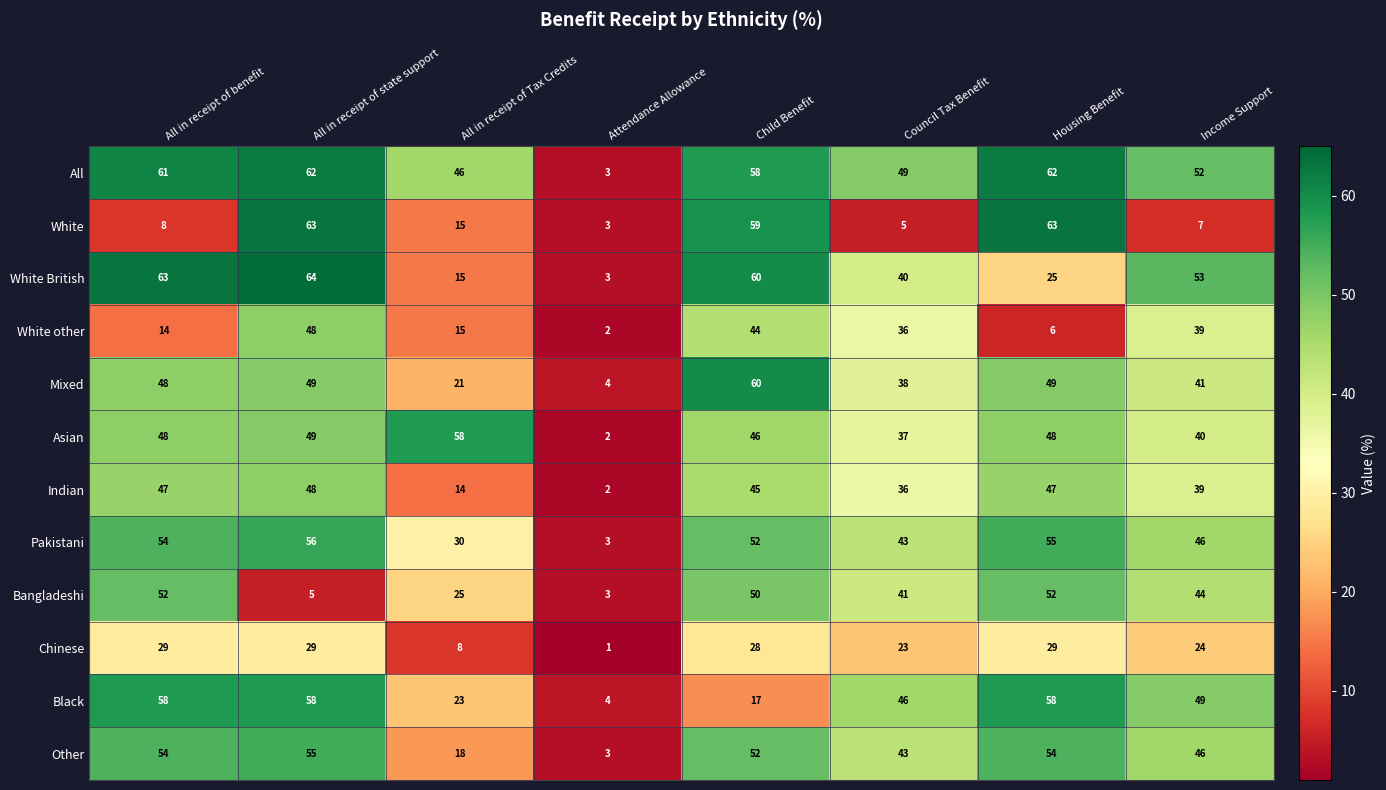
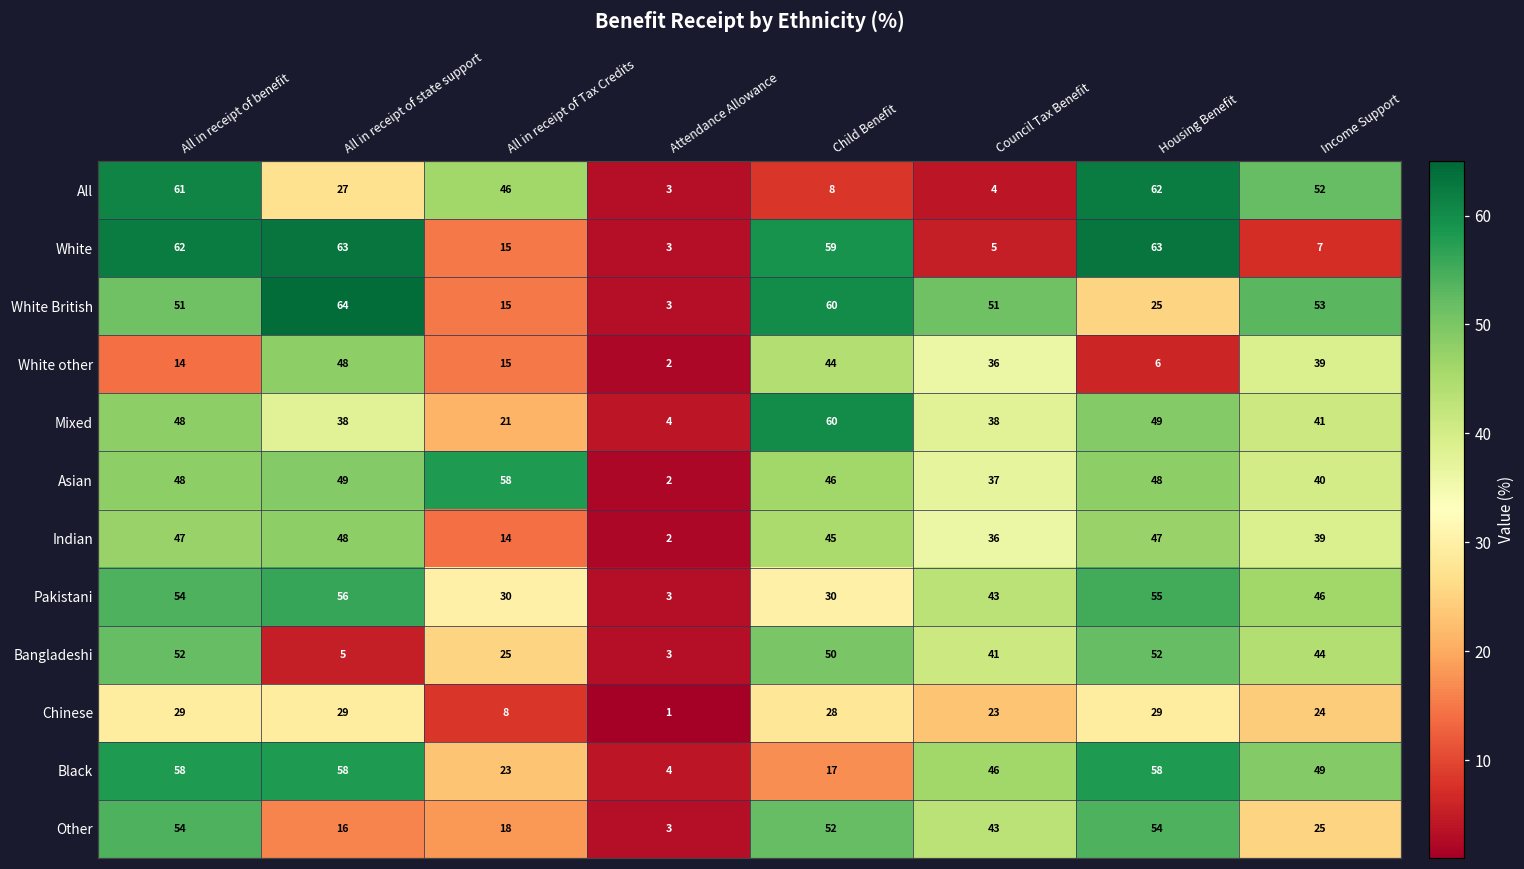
  {
    "All": {
      "All in receipt of benefit": 61,
-     "All in receipt of state support": 62,
+     "All in receipt of state support": 27,
      "All in receipt of Tax Credits": 46,
      "Attendance Allowance": 3,
-     "Child Benefit": 58,
-     "Council Tax Benefit": 49,
+     "Child Benefit": 8,
+     "Council Tax Benefit": 4,
      "Housing Benefit": 62,
      "Income Support": 52
    },
    "White": {
-     "All in receipt of benefit": 8,
+     "All in receipt of benefit": 62,
      "All in receipt of state support": 63,
      "All in receipt of Tax Credits": 15,
      "Attendance Allowance": 3,
      "Child Benefit": 59,
      "Council Tax Benefit": 5,
      "Housing Benefit": 63,
      "Income Support": 7
    },
    "White British": {
-     "All in receipt of benefit": 63,
+     "All in receipt of benefit": 51,
      "All in receipt of state support": 64,
      "All in receipt of Tax Credits": 15,
      "Attendance Allowance": 3,
      "Child Benefit": 60,
-     "Council Tax Benefit": 40,
+     "Council Tax Benefit": 51,
      "Housing Benefit": 25,
      "Income Support": 53
    },
    "White other": {
      "All in receipt of benefit": 14,
      "All in receipt of state support": 48,
      "All in receipt of Tax Credits": 15,
      "Attendance Allowance": 2,
      "Child Benefit": 44,
      "Council Tax Benefit": 36,
      "Housing Benefit": 6,
      "Income Support": 39
    },
    "Mixed": {
      "All in receipt of benefit": 48,
-     "All in receipt of state support": 49,
+     "All in receipt of state support": 38,
      "All in receipt of Tax Credits": 21,
      "Attendance Allowance": 4,
      "Child Benefit": 60,
      "Council Tax Benefit": 38,
      "Housing Benefit": 49,
      "Income Support": 41
    },
    "Asian": {
      "All in receipt of benefit": 48,
      "All in receipt of state support": 49,
      "All in receipt of Tax Credits": 58,
      "Attendance Allowance": 2,
      "Child Benefit": 46,
      "Council Tax Benefit": 37,
      "Housing Benefit": 48,
      "Income Support": 40
    },
    "Indian": {
      "All in receipt of benefit": 47,
      "All in receipt of state support": 48,
      "All in receipt of Tax Credits": 14,
      "Attendance Allowance": 2,
      "Child Benefit": 45,
      "Council Tax Benefit": 36,
      "Housing Benefit": 47,
      "Income Support": 39
    },
    "Pakistani": {
      "All in receipt of benefit": 54,
      "All in receipt of state support": 56,
      "All in receipt of Tax Credits": 30,
      "Attendance Allowance": 3,
-     "Child Benefit": 52,
+     "Child Benefit": 30,
      "Council Tax Benefit": 43,
      "Housing Benefit": 55,
      "Income Support": 46
    },
    "Bangladeshi": {
      "All in receipt of benefit": 52,
      "All in receipt of state support": 5,
      "All in receipt of Tax Credits": 25,
      "Attendance Allowance": 3,
      "Child Benefit": 50,
      "Council Tax Benefit": 41,
      "Housing Benefit": 52,
      "Income Support": 44
    },
    "Chinese": {
      "All in receipt of benefit": 29,
      "All in receipt of state support": 29,
      "All in receipt of Tax Credits": 8,
      "Attendance Allowance": 1,
      "Child Benefit": 28,
      "Council Tax Benefit": 23,
      "Housing Benefit": 29,
      "Income Support": 24
    },
    "Black": {
      "All in receipt of benefit": 58,
      "All in receipt of state support": 58,
      "All in receipt of Tax Credits": 23,
      "Attendance Allowance": 4,
      "Child Benefit": 17,
      "Council Tax Benefit": 46,
      "Housing Benefit": 58,
      "Income Support": 49
    },
    "Other": {
      "All in receipt of benefit": 54,
-     "All in receipt of state support": 55,
+     "All in receipt of state support": 16,
      "All in receipt of Tax Credits": 18,
      "Attendance Allowance": 3,
      "Child Benefit": 52,
      "Council Tax Benefit": 43,
      "Housing Benefit": 54,
-     "Income Support": 46
+     "Income Support": 25
    }
  }
